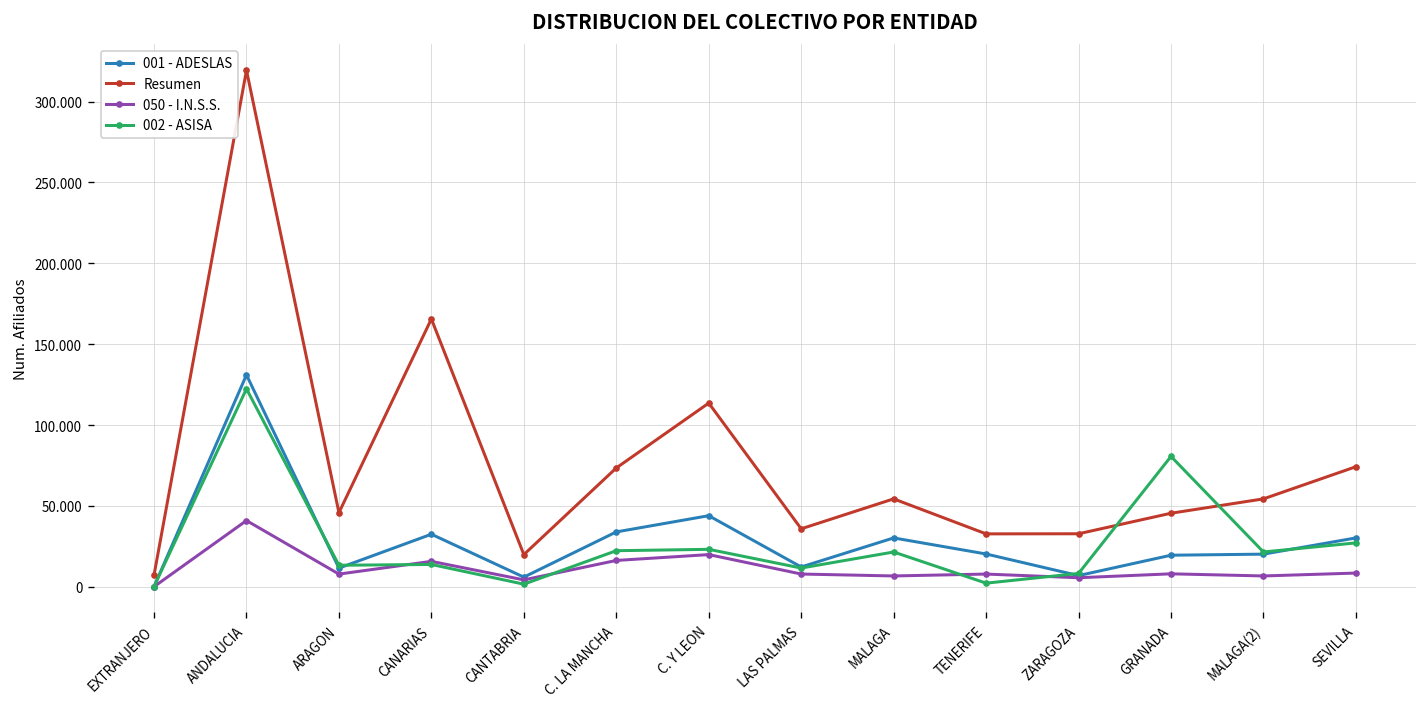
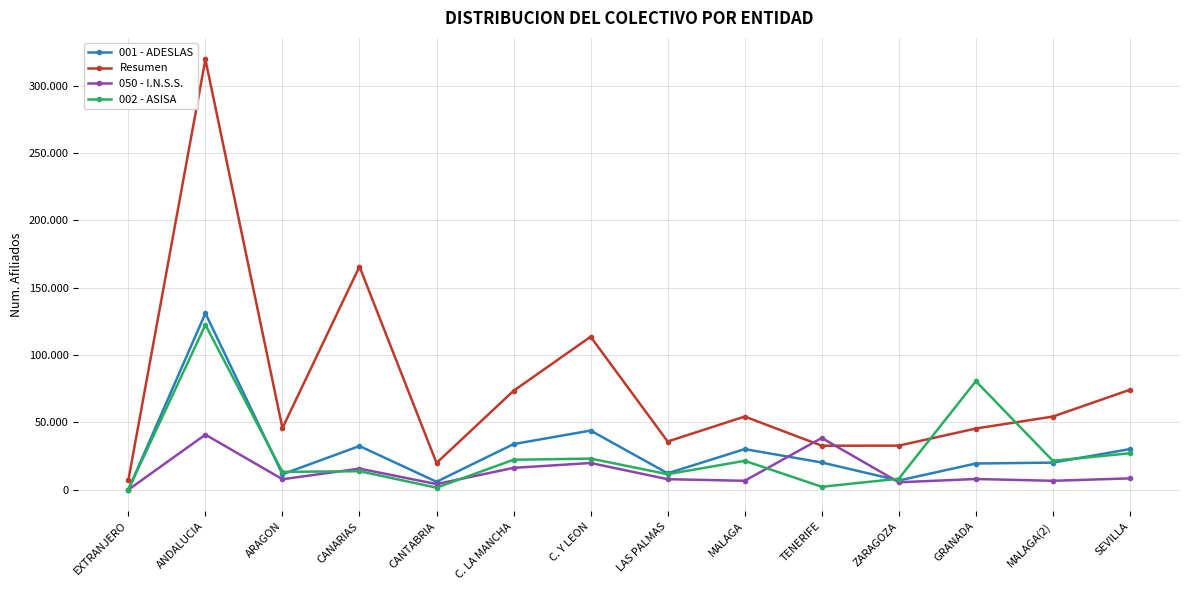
  {
    "001 - ADESLAS": {
      "ANDALUCIA": 131,
      "CANARIAS": 32,
      "C. LA MANCHA": 34,
      "C. Y LEON": 44,
      "MALAGA": 30,
      "TENERIFE": 20,
      "GRANADA": 19,
      "SEVILLA": 30
    },
    "Resumen": {
      "EXTRANJERO": 7,
      "ANDALUCIA": 319,
      "ARAGON": 46,
      "CANARIAS": 166,
      "CANTABRIA": 20,
      "C. LA MANCHA": 73,
      "C. Y LEON": 114,
      "LAS PALMAS": 36,
      "MALAGA": 54,
      "TENERIFE": 33,
      "ZARAGOZA": 33,
      "GRANADA": 45,
      "MALAGA(2)": 54,
      "SEVILLA": 74
    },
    "050 - I.N.S.S.": {
      "ANDALUCIA": 41,
      "ARAGON": 8,
      "CANARIAS": 16,
      "C. LA MANCHA": 16,
      "C. Y LEON": 20,
      "LAS PALMAS": 8,
      "MALAGA": 7,
-     "TENERIFE": 8,
+     "TENERIFE": 38,
      "GRANADA": 8,
      "MALAGA(2)": 7,
      "SEVILLA": 8
    },
    "002 - ASISA": {
      "ANDALUCIA": 122,
      "CANARIAS": 14,
      "CANTABRIA": 2,
      "C. LA MANCHA": 22,
      "C. Y LEON": 23,
      "MALAGA": 21,
      "TENERIFE": 2,
      "GRANADA": 81,
      "SEVILLA": 27
    }
  }
